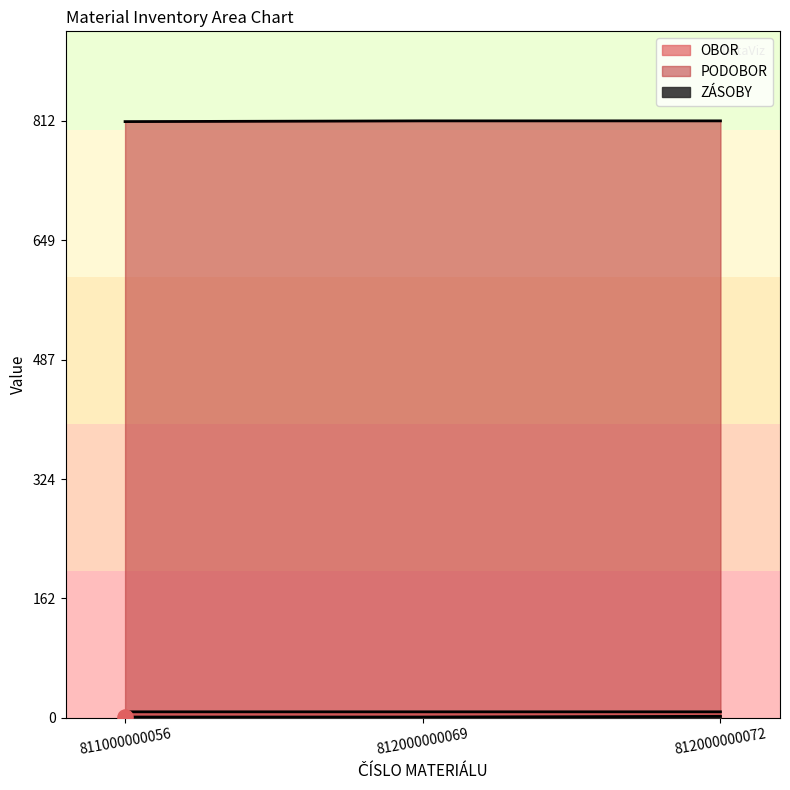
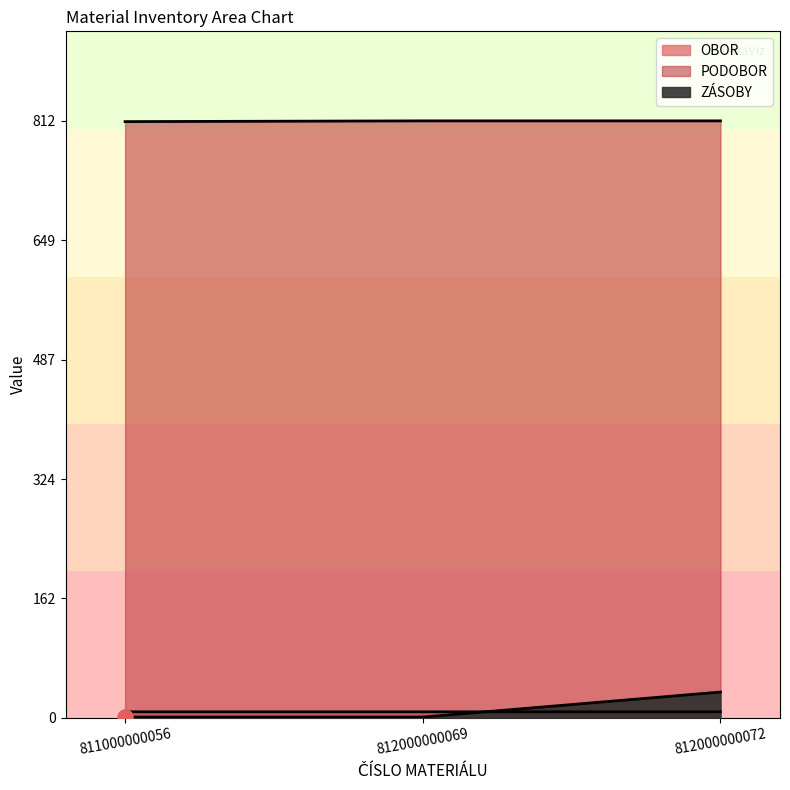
  {
    "ZÁSOBY": {
      "812000000069": 0,
-     "812000000072": 0
+     "812000000072": 40
    }
  }
